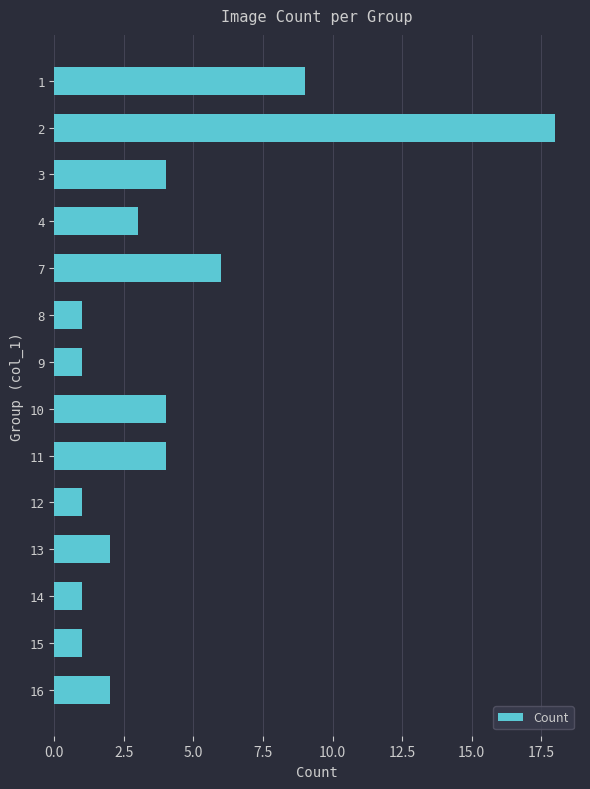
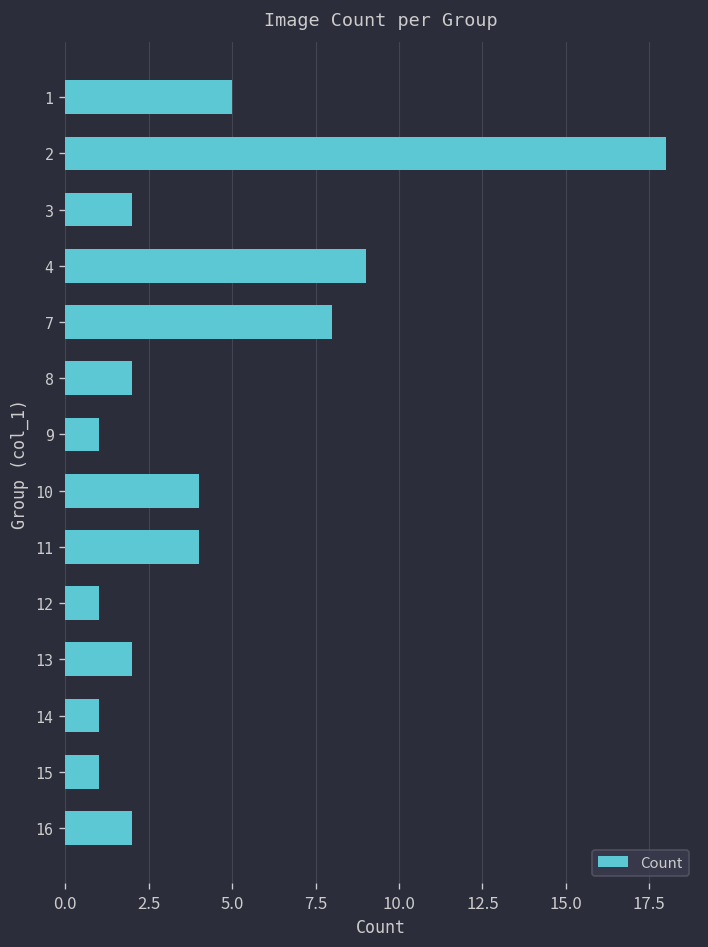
  {
-   "1": 9,
+   "1": 5,
    "2": 18,
-   "3": 4,
-   "4": 3,
-   "7": 6,
-   "8": 1,
+   "3": 2,
+   "4": 9,
+   "7": 8,
+   "8": 2,
    "9": 1,
    "10": 4,
    "11": 4,
    "12": 1,
    "13": 2,
    "14": 1,
    "15": 1,
    "16": 2
  }
